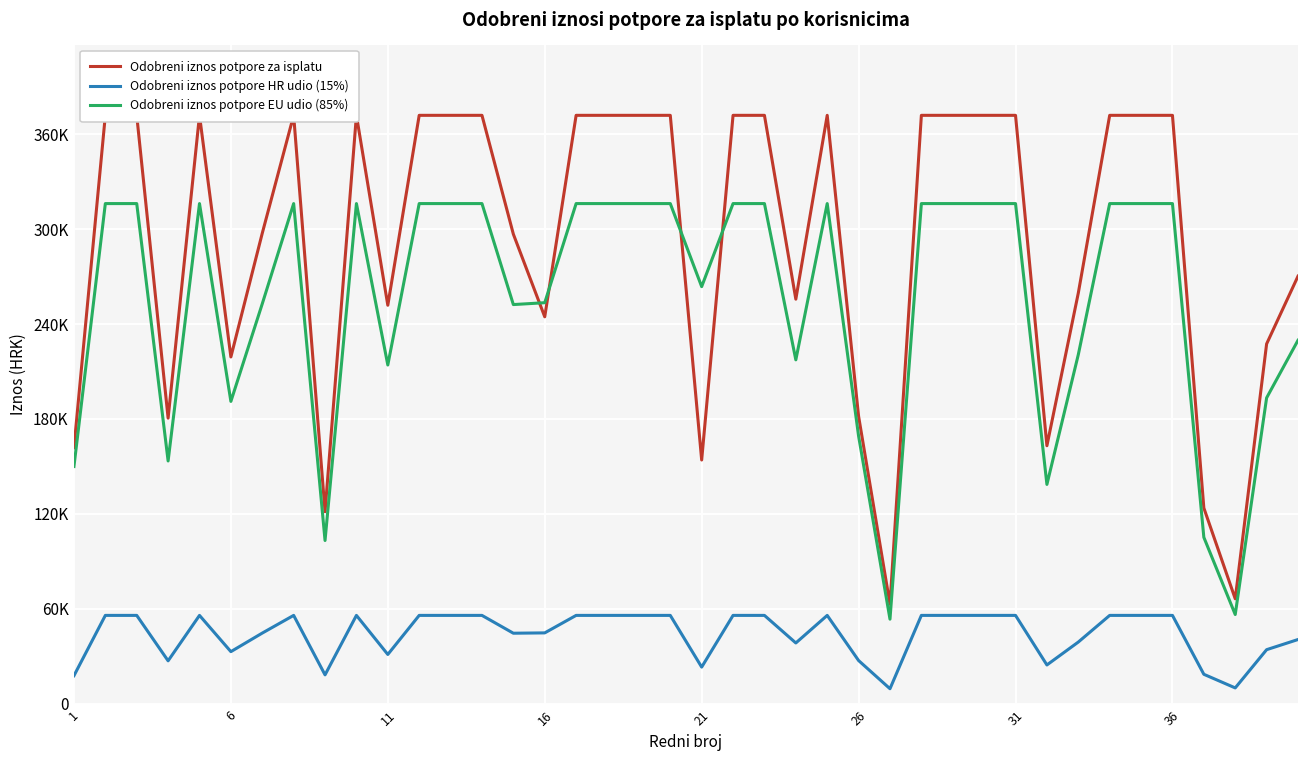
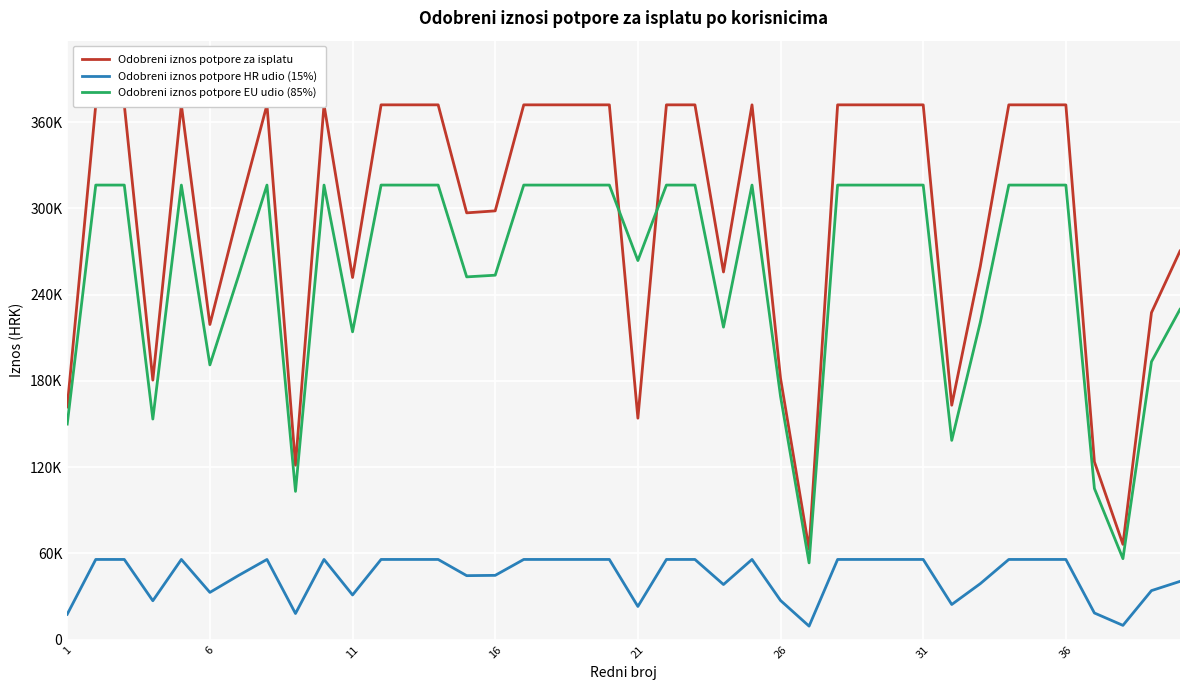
  {
    "Odobreni iznos potpore za isplatu": {
      "1": 162000,
      "6": 219000,
      "11": 252000,
-     "16": 245000,
+     "16": 298000,
      "21": 154000,
      "26": 182000,
      "31": 372000,
      "36": 372000
    },
    "Odobreni iznos potpore HR udio (15%)": {
      "1": 18000,
      "6": 33000,
      "11": 31000,
      "16": 45000,
      "21": 23000,
      "26": 27000,
      "31": 56000,
      "36": 56000
    },
    "Odobreni iznos potpore EU udio (85%)": {
      "1": 150000,
      "6": 191000,
      "11": 214000,
      "16": 253000,
      "21": 264000,
      "26": 169000,
      "31": 316000,
      "36": 316000
    }
  }
